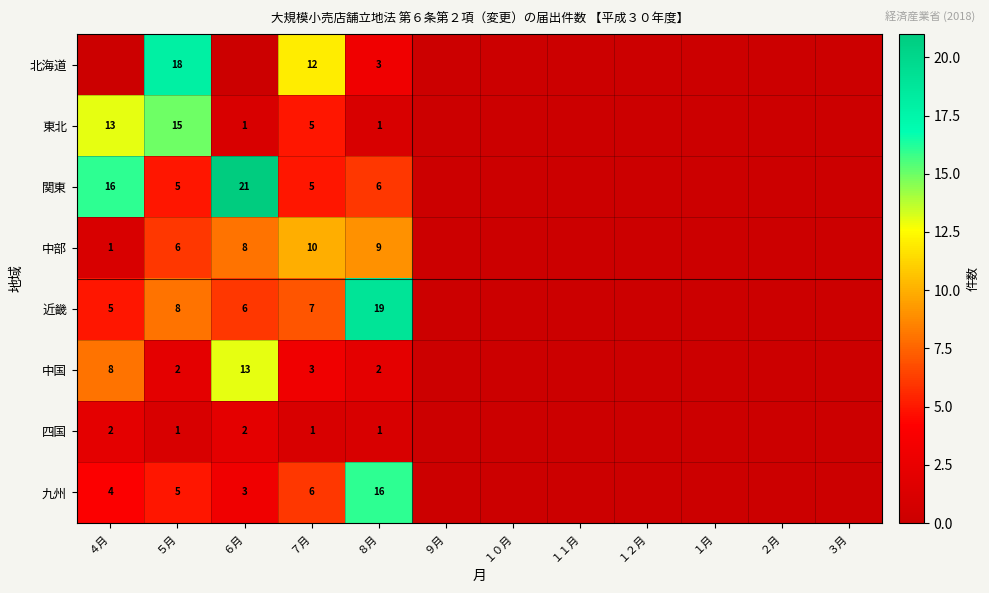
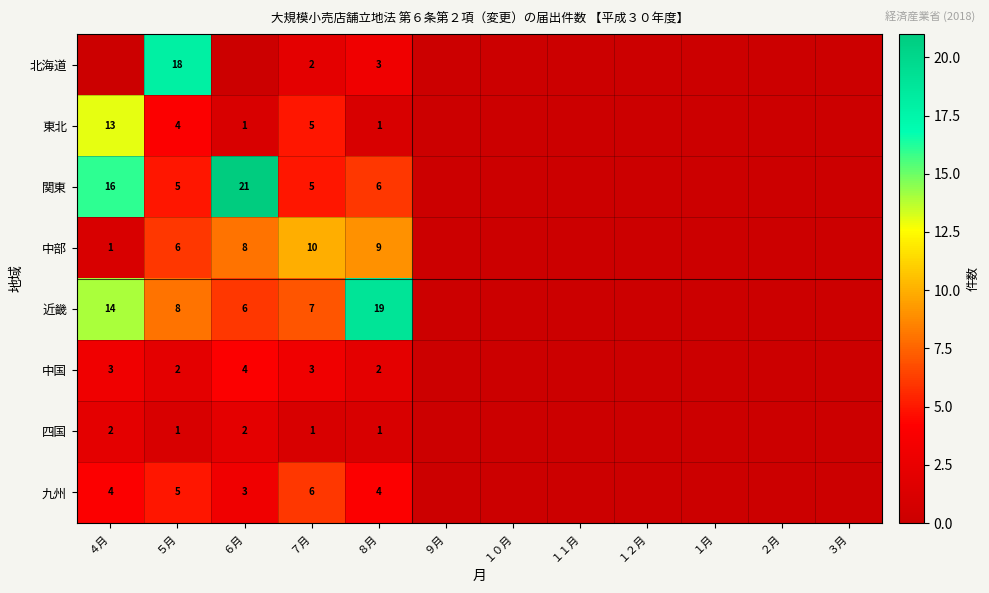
  {
    "北海道": {
      "５月": 18,
-     "７月": 12,
+     "７月": 2,
      "８月": 3
    },
    "東北": {
      "４月": 13,
-     "５月": 15,
+     "５月": 4,
      "６月": 1,
      "７月": 5,
      "８月": 1
    },
    "関東": {
      "４月": 16,
      "５月": 5,
      "６月": 21,
      "７月": 5,
      "８月": 6
    },
    "中部": {
      "４月": 1,
      "５月": 6,
      "６月": 8,
      "７月": 10,
      "８月": 9
    },
    "近畿": {
-     "４月": 5,
+     "４月": 14,
      "５月": 8,
      "６月": 6,
      "７月": 7,
      "８月": 19
    },
    "中国": {
-     "４月": 8,
+     "４月": 3,
      "５月": 2,
-     "６月": 13,
+     "６月": 4,
      "７月": 3,
      "８月": 2
    },
    "四国": {
      "４月": 2,
      "５月": 1,
      "６月": 2,
      "７月": 1,
      "８月": 1
    },
    "九州": {
      "４月": 4,
      "５月": 5,
      "６月": 3,
      "７月": 6,
-     "８月": 16
+     "８月": 4
    }
  }
